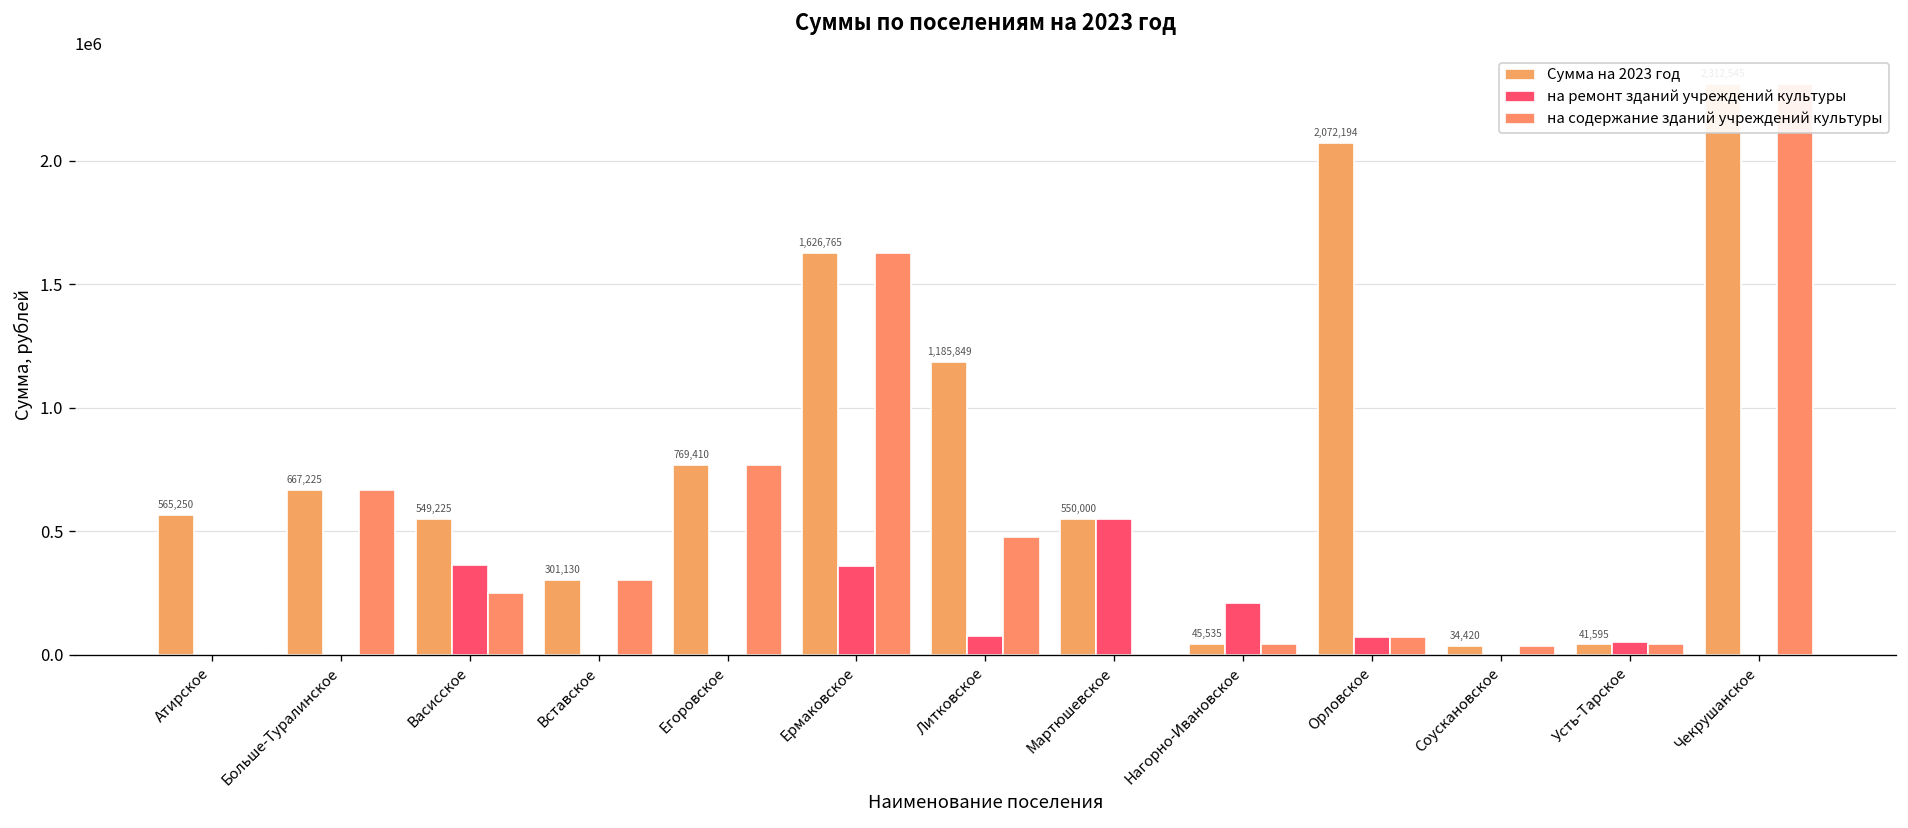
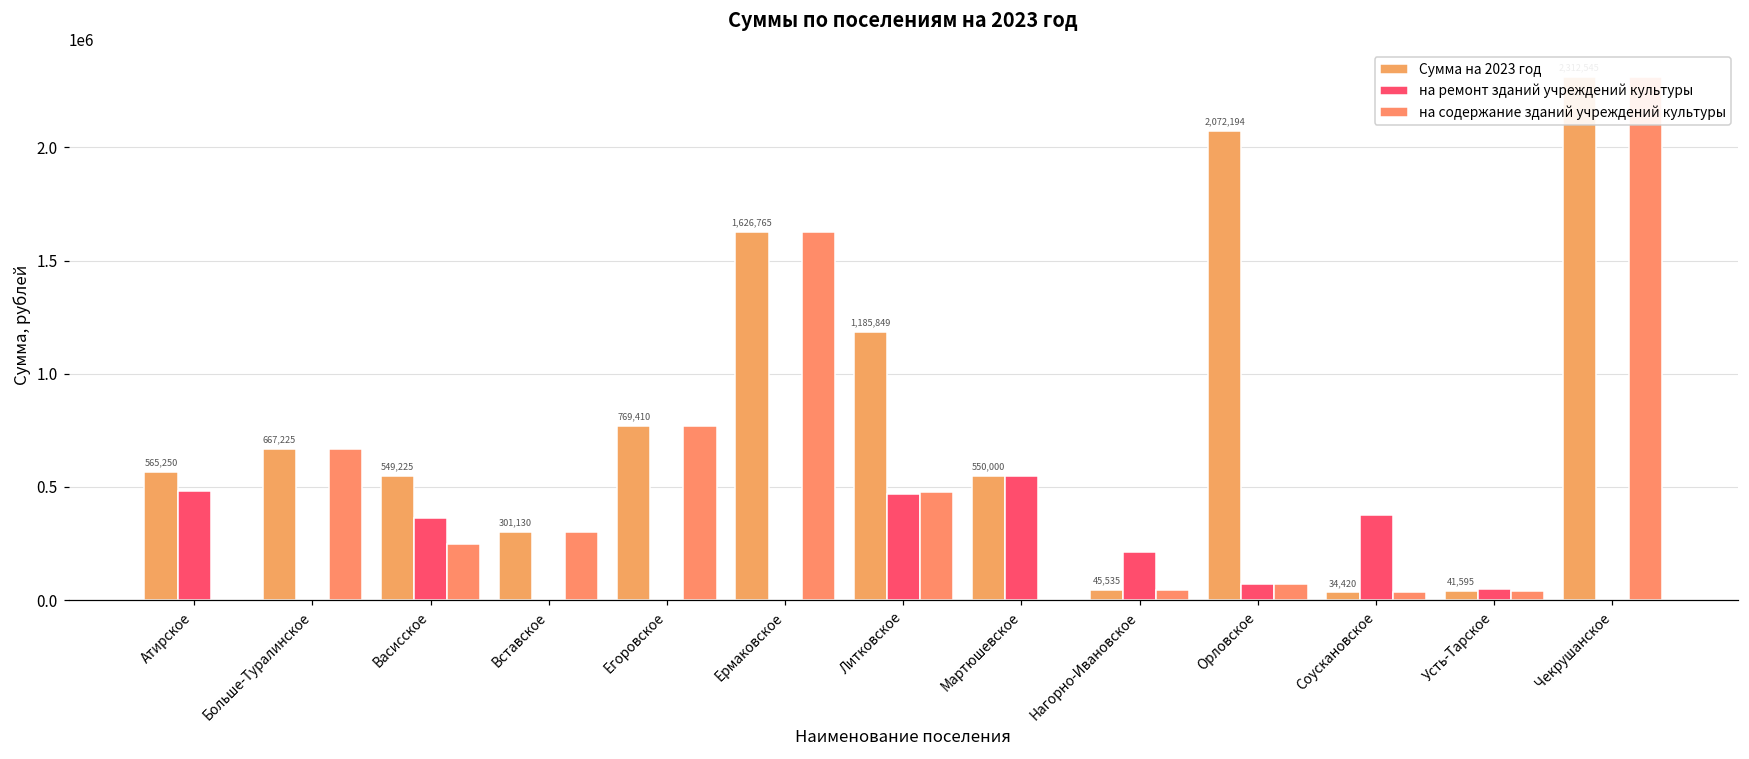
  {
    "на ремонт зданий учреждений культуры": {
-     "Атирское": 0,
+     "Атирское": 480000,
      "Больше-Туралинское": 0,
      "Васисское": 360000,
      "Вставское": 0,
      "Егоровское": 0,
-     "Ермаковское": 360000,
-     "Литковское": 70000,
+     "Ермаковское": 0,
+     "Литковское": 470000,
      "Нагорно-Ивановское": 210000,
      "Орловское": 70000,
-     "Соускановское": 0,
+     "Соускановское": 380000,
      "Усть-Тарское": 50000,
      "Чекрушанское": 0
    }
  }
